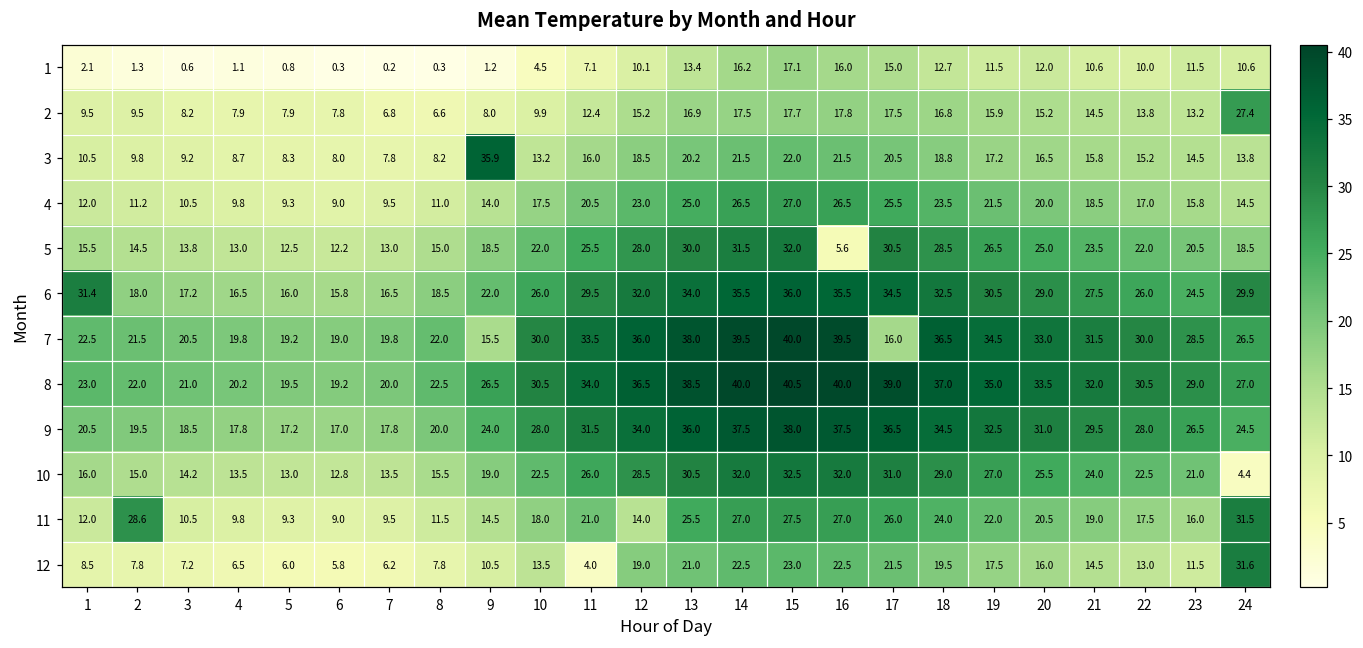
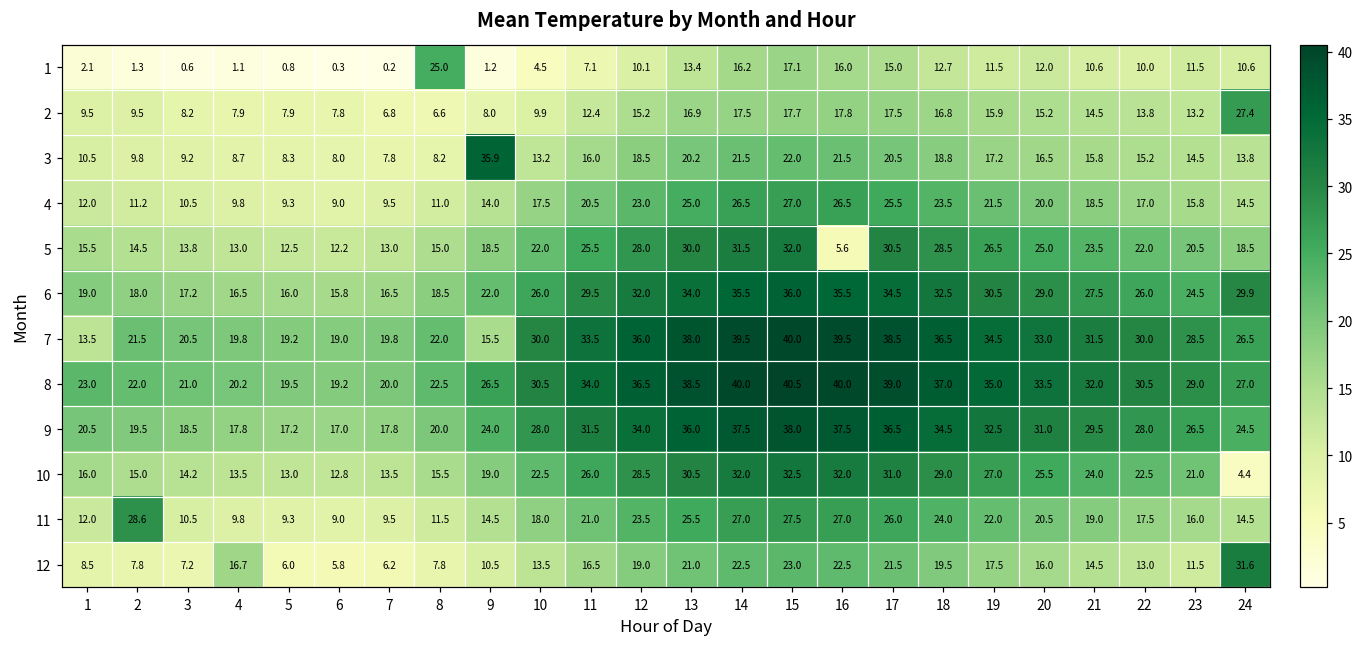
  {
    "1": {
      "1": 2.1,
      "2": 1.3,
      "3": 0.6,
      "4": 1.1,
      "5": 0.8,
      "6": 0.3,
      "7": 0.2,
-     "8": 0.3,
+     "8": 25.0,
      "9": 1.2,
      "10": 4.5,
      "11": 7.1,
      "12": 10.1,
      "13": 13.4,
      "14": 16.2,
      "15": 17.1,
      "16": 16.0,
      "17": 15.0,
      "18": 12.7,
      "19": 11.5,
      "20": 12.0,
      "21": 10.6,
      "22": 10.0,
      "23": 11.5,
      "24": 10.6
    },
    "6": {
-     "1": 31.4,
+     "1": 19.0,
      "2": 18.0,
      "3": 17.2,
      "4": 16.5,
      "5": 16.0,
      "6": 15.8,
      "7": 16.5,
      "8": 18.5,
      "9": 22.0,
      "10": 26.0,
      "11": 29.5,
      "12": 32.0,
      "13": 34.0,
      "14": 35.5,
      "15": 36.0,
      "16": 35.5,
      "17": 34.5,
      "18": 32.5,
      "19": 30.5,
      "20": 29.0,
      "21": 27.5,
      "22": 26.0,
      "23": 24.5,
      "24": 29.9
    },
    "7": {
-     "1": 22.5,
+     "1": 13.5,
      "2": 21.5,
      "3": 20.5,
      "4": 19.8,
      "5": 19.2,
      "6": 19.0,
      "7": 19.8,
      "8": 22.0,
      "9": 15.5,
      "10": 30.0,
      "11": 33.5,
      "12": 36.0,
      "13": 38.0,
      "14": 39.5,
      "15": 40.0,
      "16": 39.5,
-     "17": 16.0,
+     "17": 38.5,
      "18": 36.5,
      "19": 34.5,
      "20": 33.0,
      "21": 31.5,
      "22": 30.0,
      "23": 28.5,
      "24": 26.5
    },
    "11": {
      "1": 12.0,
      "2": 28.6,
      "3": 10.5,
      "4": 9.8,
      "5": 9.3,
      "6": 9.0,
      "7": 9.5,
      "8": 11.5,
      "9": 14.5,
      "10": 18.0,
      "11": 21.0,
-     "12": 14.0,
+     "12": 23.5,
      "13": 25.5,
      "14": 27.0,
      "15": 27.5,
      "16": 27.0,
      "17": 26.0,
      "18": 24.0,
      "19": 22.0,
      "20": 20.5,
      "21": 19.0,
      "22": 17.5,
      "23": 16.0,
-     "24": 31.5
+     "24": 14.5
    },
    "12": {
      "1": 8.5,
      "2": 7.8,
      "3": 7.2,
-     "4": 6.5,
+     "4": 16.7,
      "5": 6.0,
      "6": 5.8,
      "7": 6.2,
      "8": 7.8,
      "9": 10.5,
      "10": 13.5,
-     "11": 4.0,
+     "11": 16.5,
      "12": 19.0,
      "13": 21.0,
      "14": 22.5,
      "15": 23.0,
      "16": 22.5,
      "17": 21.5,
      "18": 19.5,
      "19": 17.5,
      "20": 16.0,
      "21": 14.5,
      "22": 13.0,
      "23": 11.5,
      "24": 31.6
    }
  }
